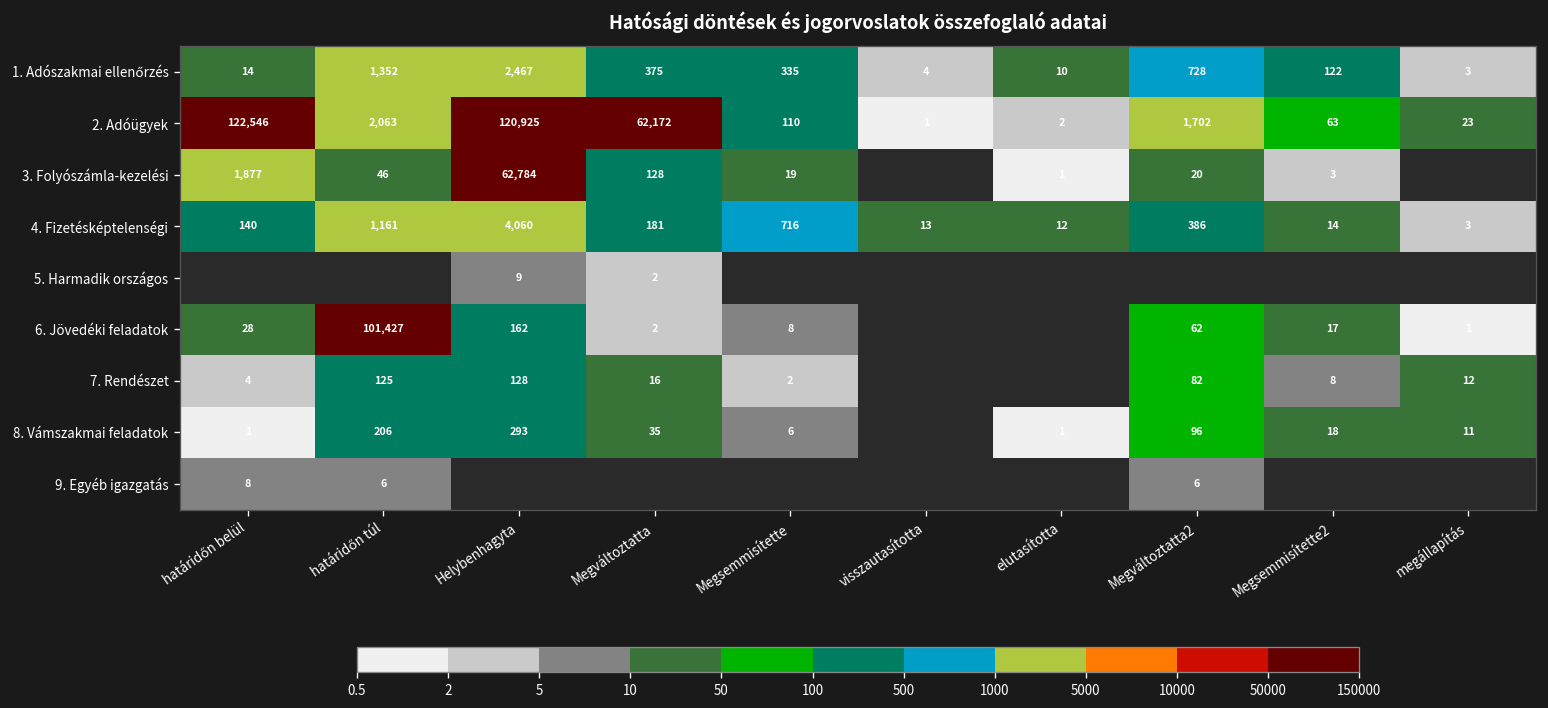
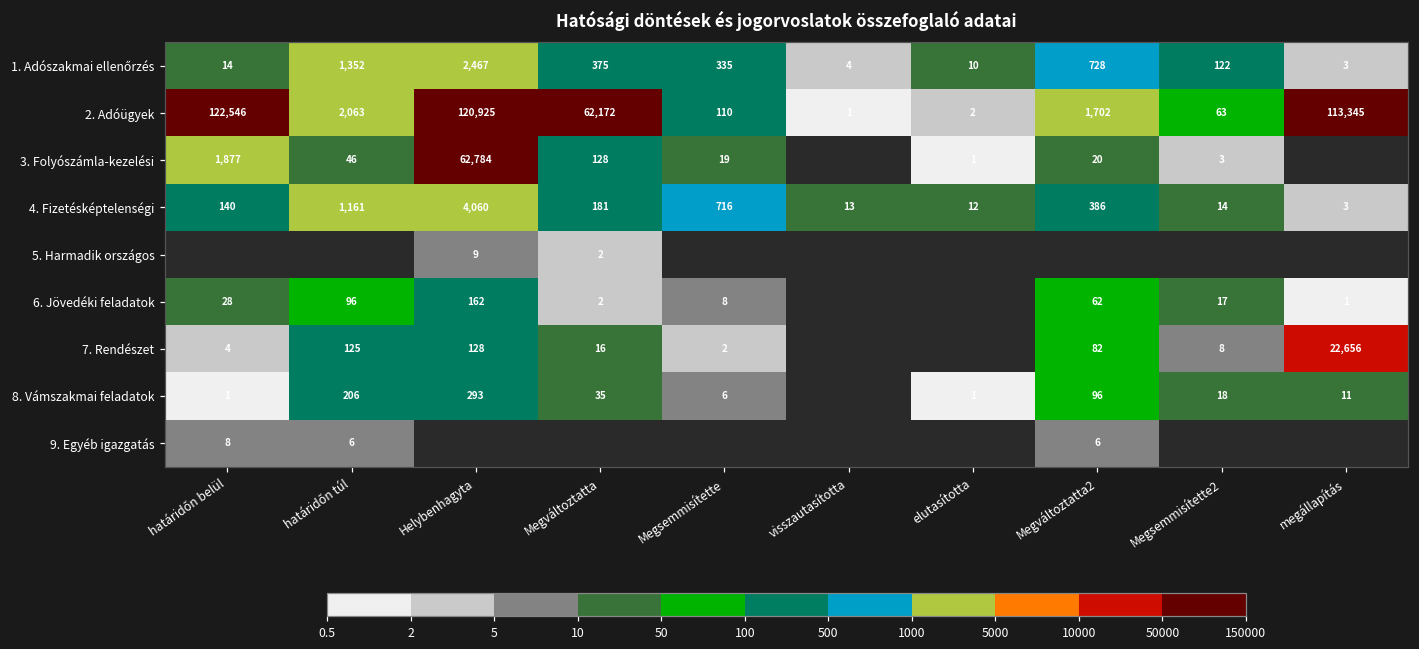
  {
    "1. Adószakmai ellenőrzés": {
      "határidőn belül": "14",
      "határidőn túl": "1,352",
      "Helybenhagyta": "2,467",
      "Megváltoztatta": "375",
      "Megsemmisítette": "335",
      "visszautasította": "4",
      "elutasította": "10",
      "Megváltoztatta2": "728",
      "Megsemmisítette2": "122",
      "megállapítás": "3"
    },
    "2. Adóügyek": {
      "határidőn belül": "122,546",
      "határidőn túl": "2,063",
      "Helybenhagyta": "120,925",
      "Megváltoztatta": "62,172",
      "Megsemmisítette": "110",
      "elutasította": "2",
      "Megváltoztatta2": "1,702",
      "Megsemmisítette2": "63",
-     "megállapítás": "23"
+     "megállapítás": "113,345"
    },
    "3. Folyószámla-kezelési": {
      "határidőn belül": "1,877",
      "határidőn túl": "46",
      "Helybenhagyta": "62,784",
      "Megváltoztatta": "128",
      "Megsemmisítette": "19",
      "Megváltoztatta2": "20",
      "Megsemmisítette2": "3"
    },
    "4. Fizetésképtelenségi": {
      "határidőn belül": "140",
      "határidőn túl": "1,161",
      "Helybenhagyta": "4,060",
      "Megváltoztatta": "181",
      "Megsemmisítette": "716",
      "visszautasította": "13",
      "elutasította": "12",
      "Megváltoztatta2": "386",
      "Megsemmisítette2": "14",
      "megállapítás": "3"
    },
    "5. Harmadik országos": {
      "Helybenhagyta": "9",
      "Megváltoztatta": "2"
    },
    "6. Jövedéki feladatok": {
      "határidőn belül": "28",
-     "határidőn túl": "101,427",
+     "határidőn túl": "96",
      "Helybenhagyta": "162",
      "Megváltoztatta": "2",
      "Megsemmisítette": "8",
      "Megváltoztatta2": "62",
      "Megsemmisítette2": "17"
    },
    "7. Rendészet": {
      "határidőn belül": "4",
      "határidőn túl": "125",
      "Helybenhagyta": "128",
      "Megváltoztatta": "16",
      "Megsemmisítette": "2",
      "Megváltoztatta2": "82",
      "Megsemmisítette2": "8",
-     "megállapítás": "12"
+     "megállapítás": "22,656"
    },
    "8. Vámszakmai feladatok": {
      "határidőn túl": "206",
      "Helybenhagyta": "293",
      "Megváltoztatta": "35",
      "Megsemmisítette": "6",
      "Megváltoztatta2": "96",
      "Megsemmisítette2": "18",
      "megállapítás": "11"
    },
    "9. Egyéb igazgatás": {
      "határidőn belül": "8",
      "határidőn túl": "6",
      "Megváltoztatta2": "6"
    }
  }
